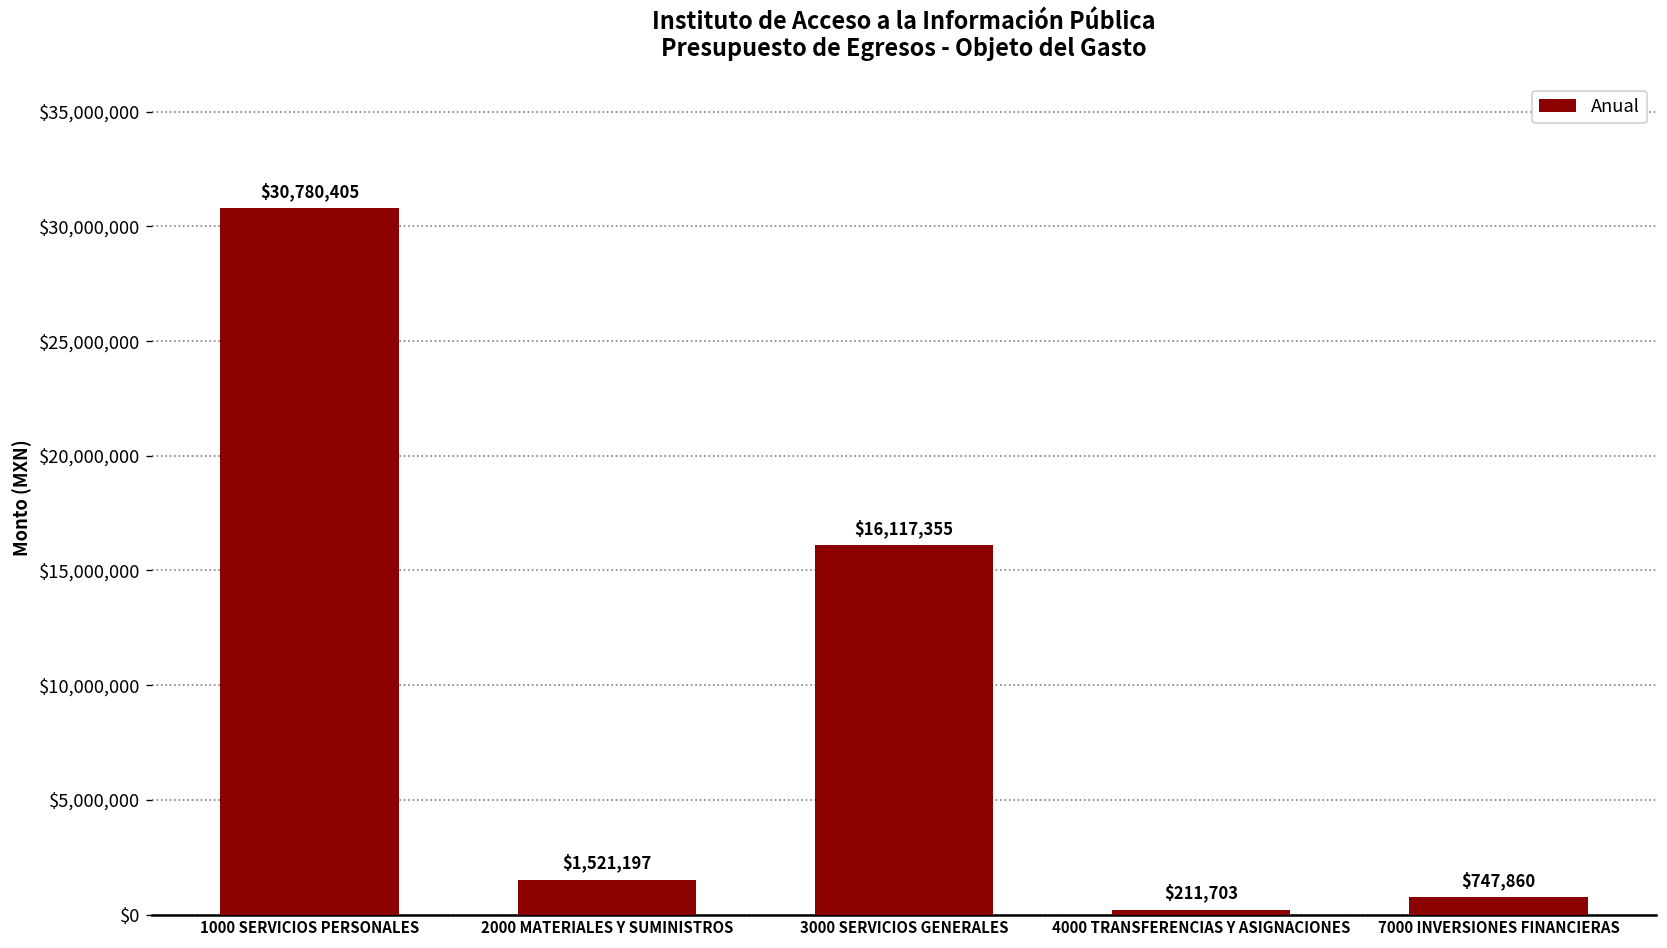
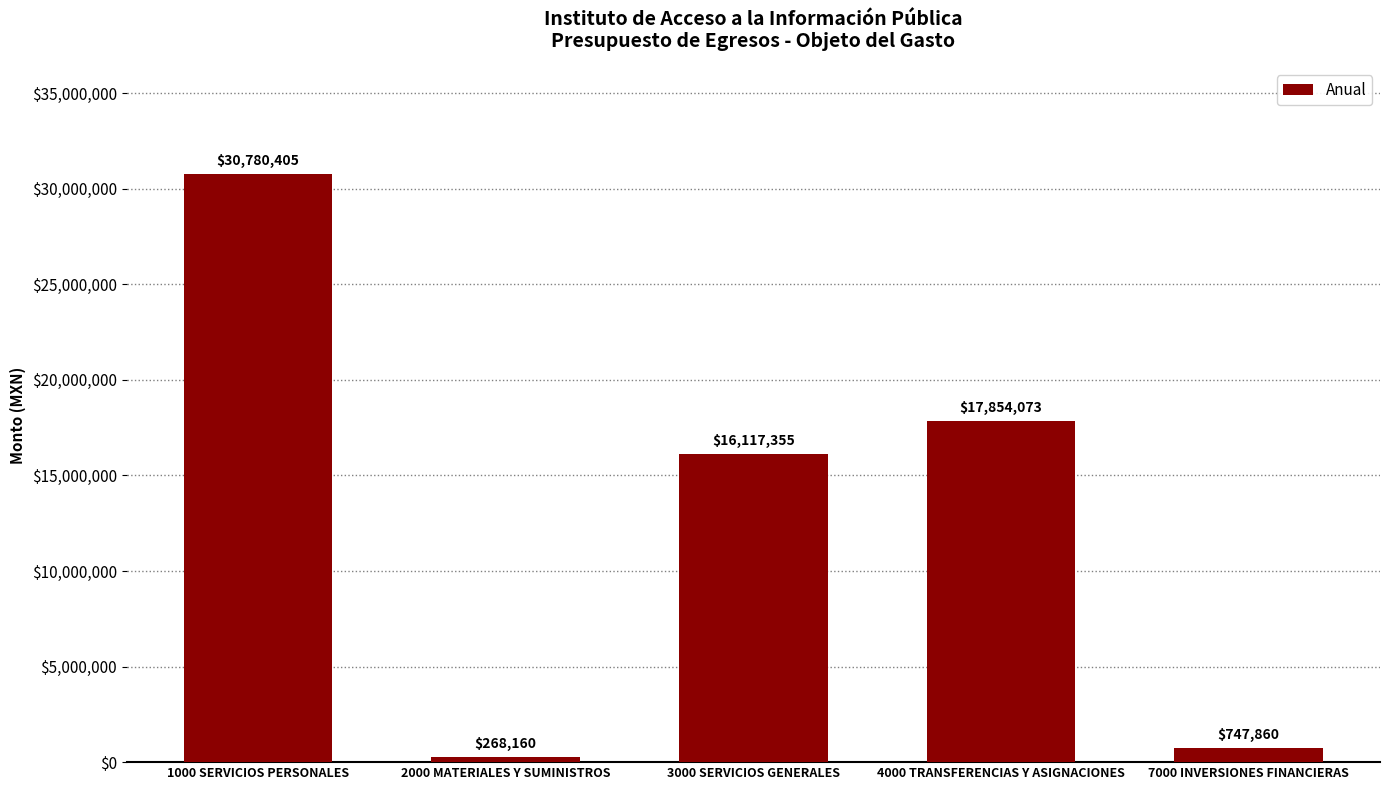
  {
    "1000 SERVICIOS PERSONALES": "$30,780,405",
-   "2000 MATERIALES Y SUMINISTROS": "$1,521,197",
+   "2000 MATERIALES Y SUMINISTROS": "$268,160",
    "3000 SERVICIOS GENERALES": "$16,117,355",
-   "4000 TRANSFERENCIAS Y ASIGNACIONES": "$211,703",
+   "4000 TRANSFERENCIAS Y ASIGNACIONES": "$17,854,073",
    "7000 INVERSIONES FINANCIERAS": "$747,860"
  }
